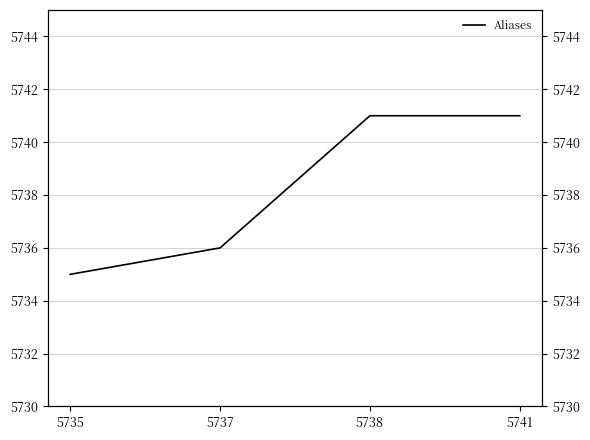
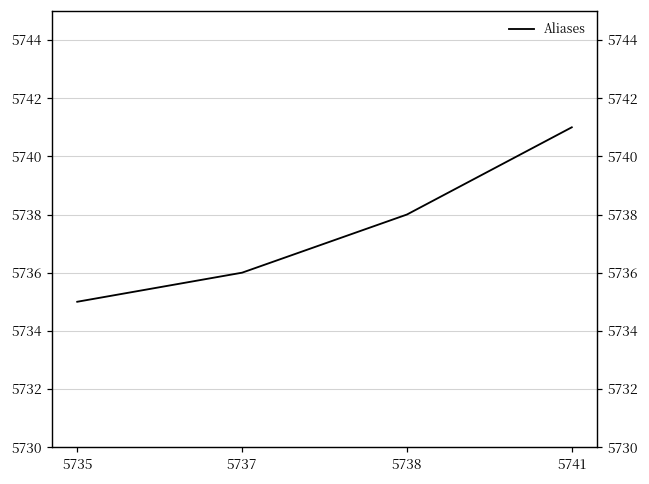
  {
    "5735": 5735,
    "5737": 5736,
-   "5738": 5741,
+   "5738": 5738,
    "5741": 5741
  }
